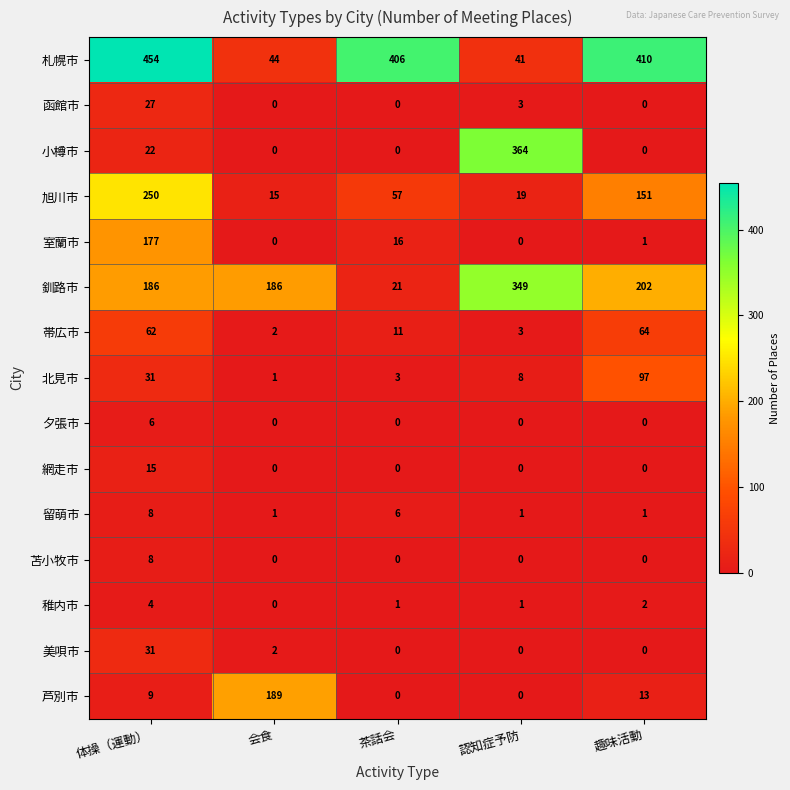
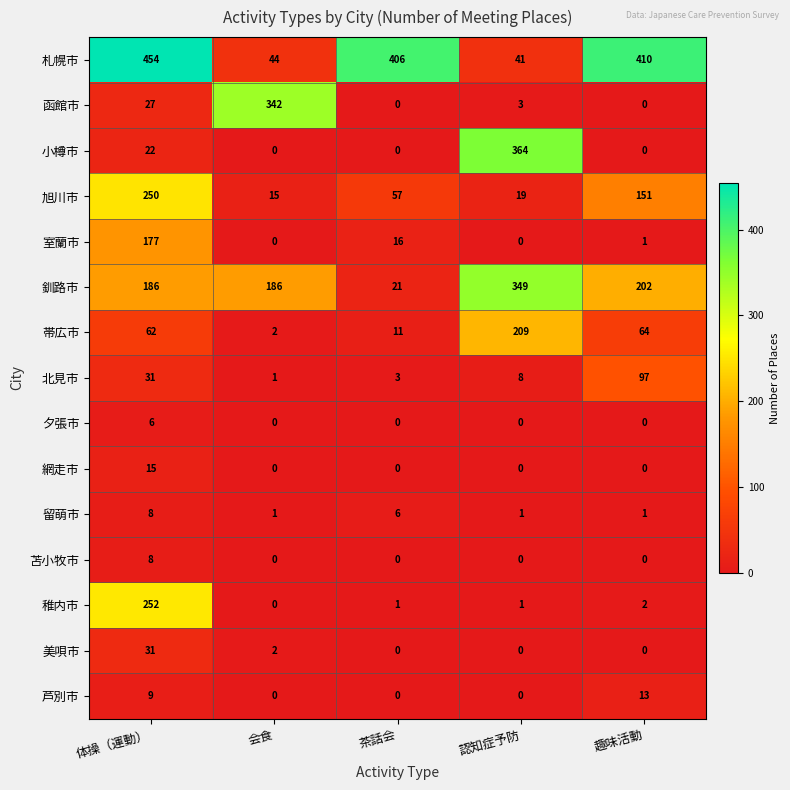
  {
    "札幌市": {
      "体操（運動）": 454,
      "会食": 44,
      "茶話会": 406,
      "認知症予防": 41,
      "趣味活動": 410
    },
    "函館市": {
      "体操（運動）": 27,
-     "会食": 0,
+     "会食": 342,
      "茶話会": 0,
      "認知症予防": 3,
      "趣味活動": 0
    },
    "小樽市": {
      "体操（運動）": 22,
      "会食": 0,
      "茶話会": 0,
      "認知症予防": 364,
      "趣味活動": 0
    },
    "旭川市": {
      "体操（運動）": 250,
      "会食": 15,
      "茶話会": 57,
      "認知症予防": 19,
      "趣味活動": 151
    },
    "室蘭市": {
      "体操（運動）": 177,
      "会食": 0,
      "茶話会": 16,
      "認知症予防": 0,
      "趣味活動": 1
    },
    "釧路市": {
      "体操（運動）": 186,
      "会食": 186,
      "茶話会": 21,
      "認知症予防": 349,
      "趣味活動": 202
    },
    "帯広市": {
      "体操（運動）": 62,
      "会食": 2,
      "茶話会": 11,
-     "認知症予防": 3,
+     "認知症予防": 209,
      "趣味活動": 64
    },
    "北見市": {
      "体操（運動）": 31,
      "会食": 1,
      "茶話会": 3,
      "認知症予防": 8,
      "趣味活動": 97
    },
    "夕張市": {
      "体操（運動）": 6,
      "会食": 0,
      "茶話会": 0,
      "認知症予防": 0,
      "趣味活動": 0
    },
    "網走市": {
      "体操（運動）": 15,
      "会食": 0,
      "茶話会": 0,
      "認知症予防": 0,
      "趣味活動": 0
    },
    "留萌市": {
      "体操（運動）": 8,
      "会食": 1,
      "茶話会": 6,
      "認知症予防": 1,
      "趣味活動": 1
    },
    "苫小牧市": {
      "体操（運動）": 8,
      "会食": 0,
      "茶話会": 0,
      "認知症予防": 0,
      "趣味活動": 0
    },
    "稚内市": {
-     "体操（運動）": 4,
+     "体操（運動）": 252,
      "会食": 0,
      "茶話会": 1,
      "認知症予防": 1,
      "趣味活動": 2
    },
    "美唄市": {
      "体操（運動）": 31,
      "会食": 2,
      "茶話会": 0,
      "認知症予防": 0,
      "趣味活動": 0
    },
    "芦別市": {
      "体操（運動）": 9,
-     "会食": 189,
+     "会食": 0,
      "茶話会": 0,
      "認知症予防": 0,
      "趣味活動": 13
    }
  }
